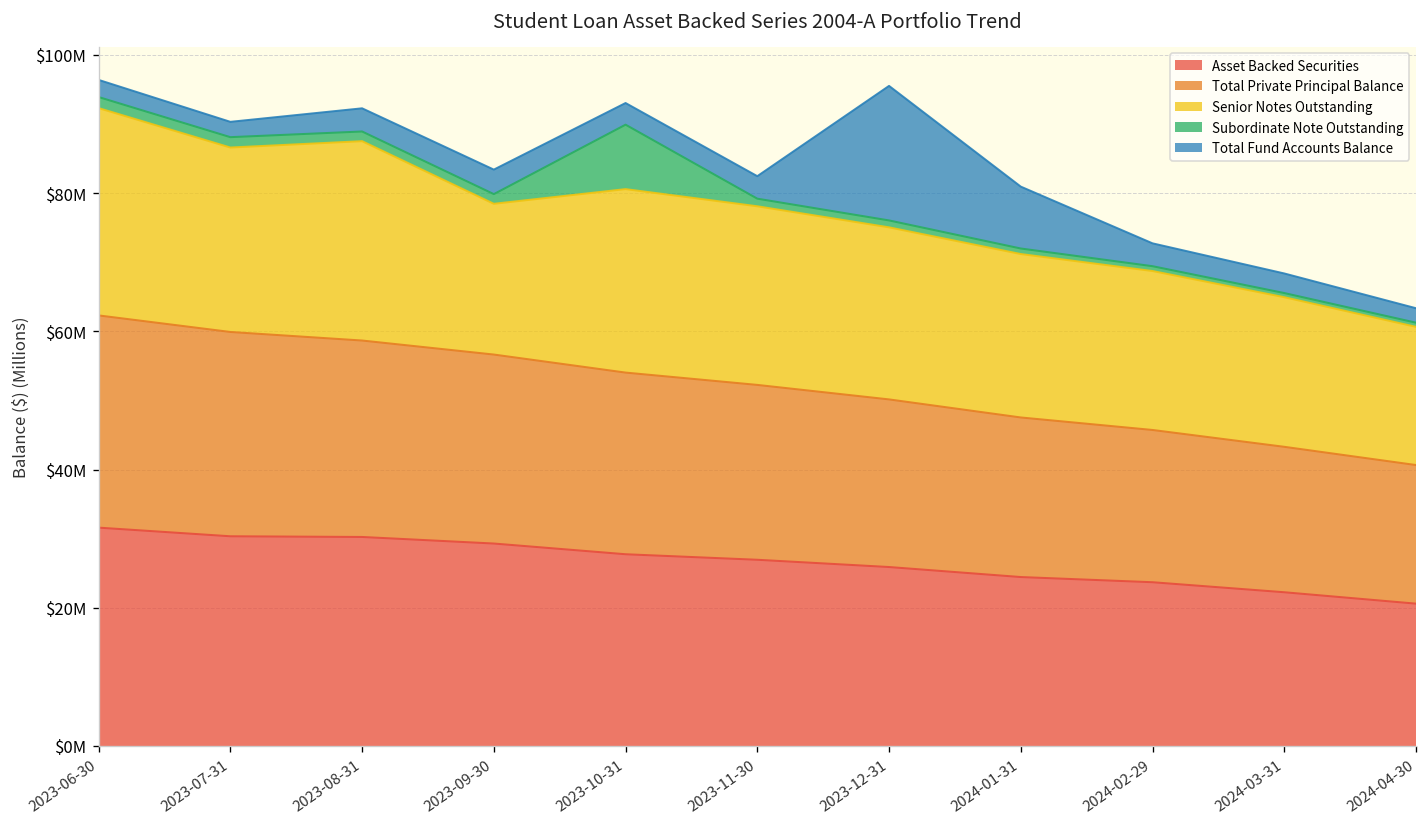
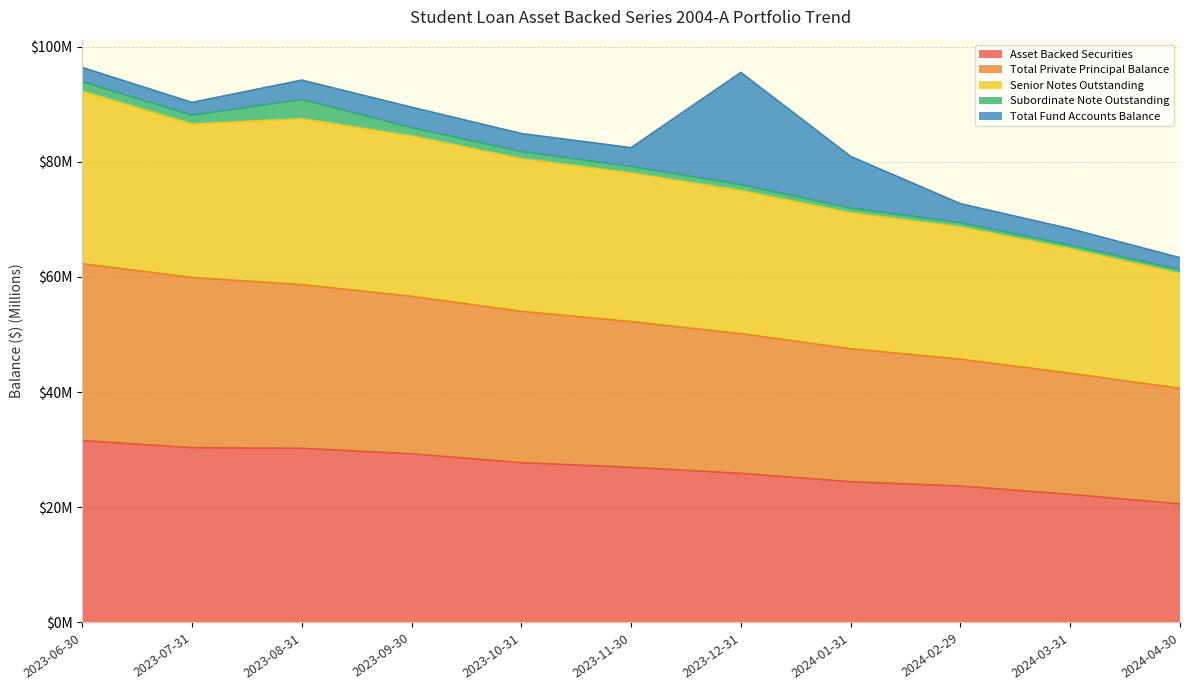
  {
    "Senior Notes Outstanding": {
      "2023-06-30": "$30000000",
      "2023-07-31": "$27000000",
      "2023-08-31": "$29000000",
-     "2023-09-30": "$22000000",
+     "2023-09-30": "$28000000",
      "2023-10-31": "$27000000",
      "2023-11-30": "$26000000",
      "2023-12-31": "$25000000",
      "2024-01-31": "$24000000",
      "2024-02-29": "$23000000",
      "2024-03-31": "$22000000",
      "2024-04-30": "$20000000"
    },
    "Subordinate Note Outstanding": {
      "2023-06-30": "$2000000",
      "2023-07-31": "$2000000",
-     "2023-08-31": "$1000000",
+     "2023-08-31": "$3000000",
      "2023-09-30": "$1000000",
-     "2023-10-31": "$9000000",
+     "2023-10-31": "$1000000",
      "2023-11-30": "$1000000",
      "2023-12-31": "$1000000",
      "2024-01-31": "$1000000",
      "2024-02-29": "$1000000",
      "2024-03-31": "$1000000",
      "2024-04-30": "$1000000"
    },
    "Total Fund Accounts Balance": {
      "2023-06-30": "$2000000",
      "2023-07-31": "$2000000",
      "2023-08-31": "$3000000",
      "2023-09-30": "$4000000",
      "2023-10-31": "$3000000",
      "2023-11-30": "$3000000",
      "2023-12-31": "$19000000",
      "2024-01-31": "$9000000",
      "2024-02-29": "$3000000",
      "2024-03-31": "$3000000",
      "2024-04-30": "$2000000"
    }
  }
